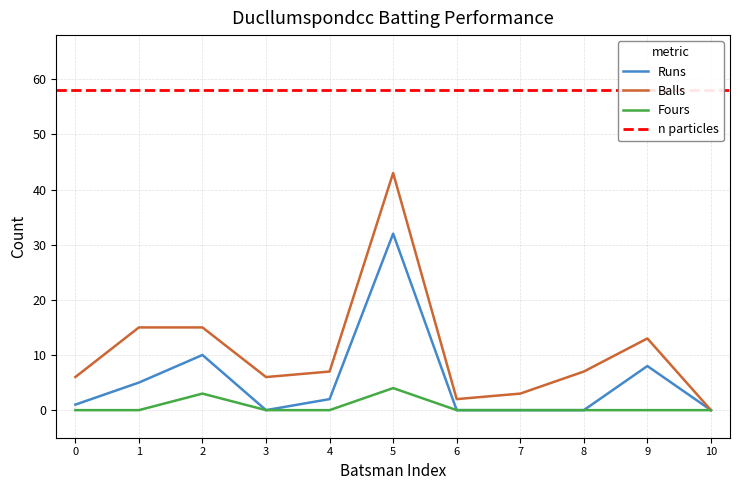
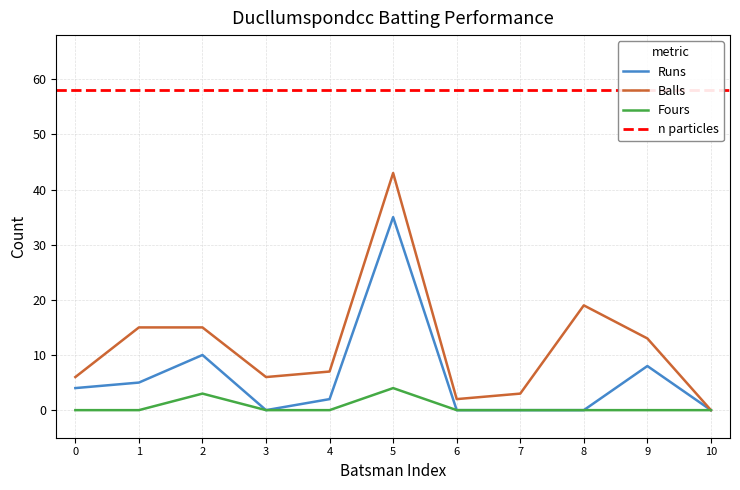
  {
    "Runs": {
-     "0": 1,
+     "0": 4,
      "1": 5,
      "2": 10,
      "4": 2,
-     "5": 32,
+     "5": 35,
      "9": 8
    },
    "Balls": {
      "0": 6,
      "1": 15,
      "2": 15,
      "3": 6,
      "4": 7,
      "5": 43,
      "6": 2,
      "7": 3,
-     "8": 7,
+     "8": 19,
      "9": 13
    },
    "Fours": {
      "0": 0,
      "1": 0,
      "2": 3,
      "4": 0,
      "5": 4,
      "9": 0
    }
  }
